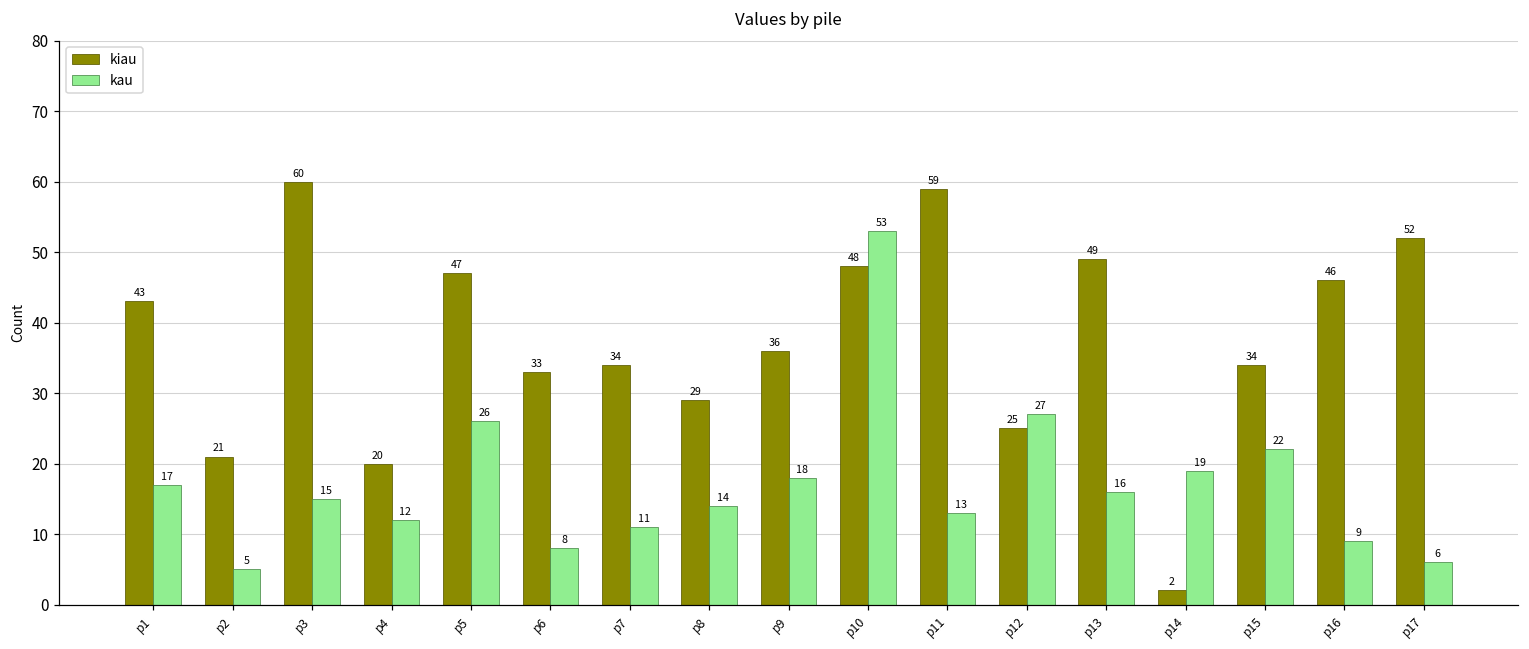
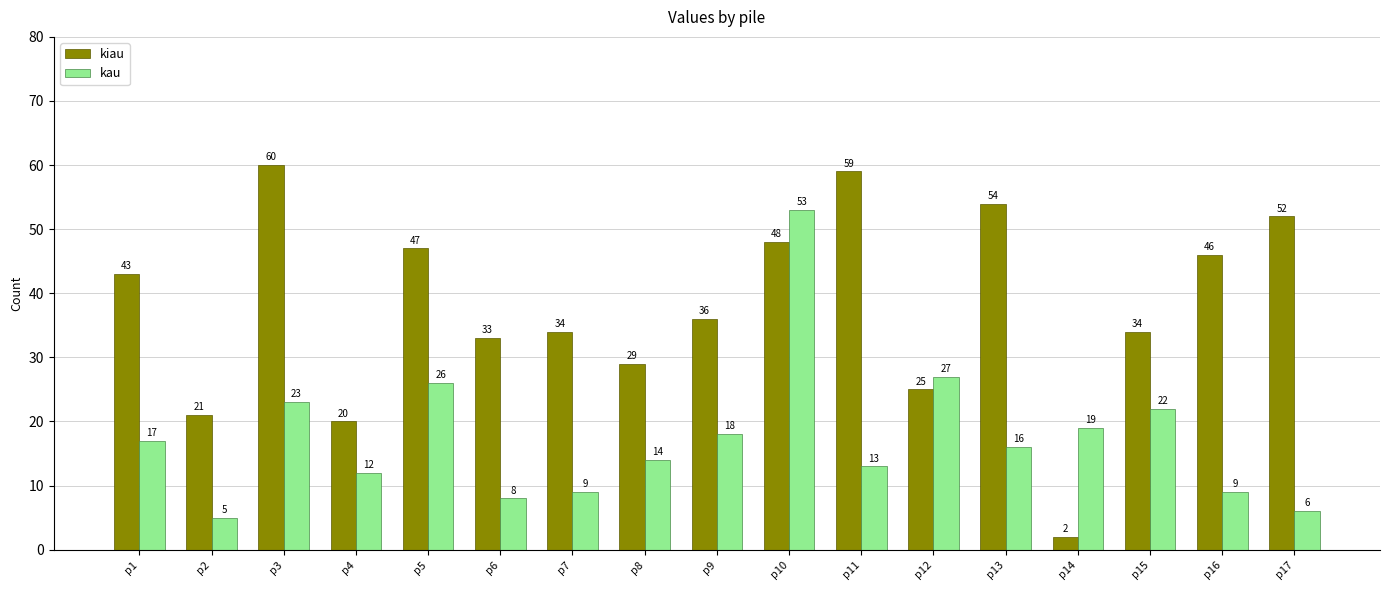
  {
    "kiau": {
      "p1": 43,
      "p2": 21,
      "p3": 60,
      "p4": 20,
      "p5": 47,
      "p6": 33,
      "p7": 34,
      "p8": 29,
      "p9": 36,
      "p10": 48,
      "p11": 59,
      "p12": 25,
-     "p13": 49,
+     "p13": 54,
      "p14": 2,
      "p15": 34,
      "p16": 46,
      "p17": 52
    },
    "kau": {
      "p1": 17,
      "p2": 5,
-     "p3": 15,
+     "p3": 23,
      "p4": 12,
      "p5": 26,
      "p6": 8,
-     "p7": 11,
+     "p7": 9,
      "p8": 14,
      "p9": 18,
      "p10": 53,
      "p11": 13,
      "p12": 27,
      "p13": 16,
      "p14": 19,
      "p15": 22,
      "p16": 9,
      "p17": 6
    }
  }
